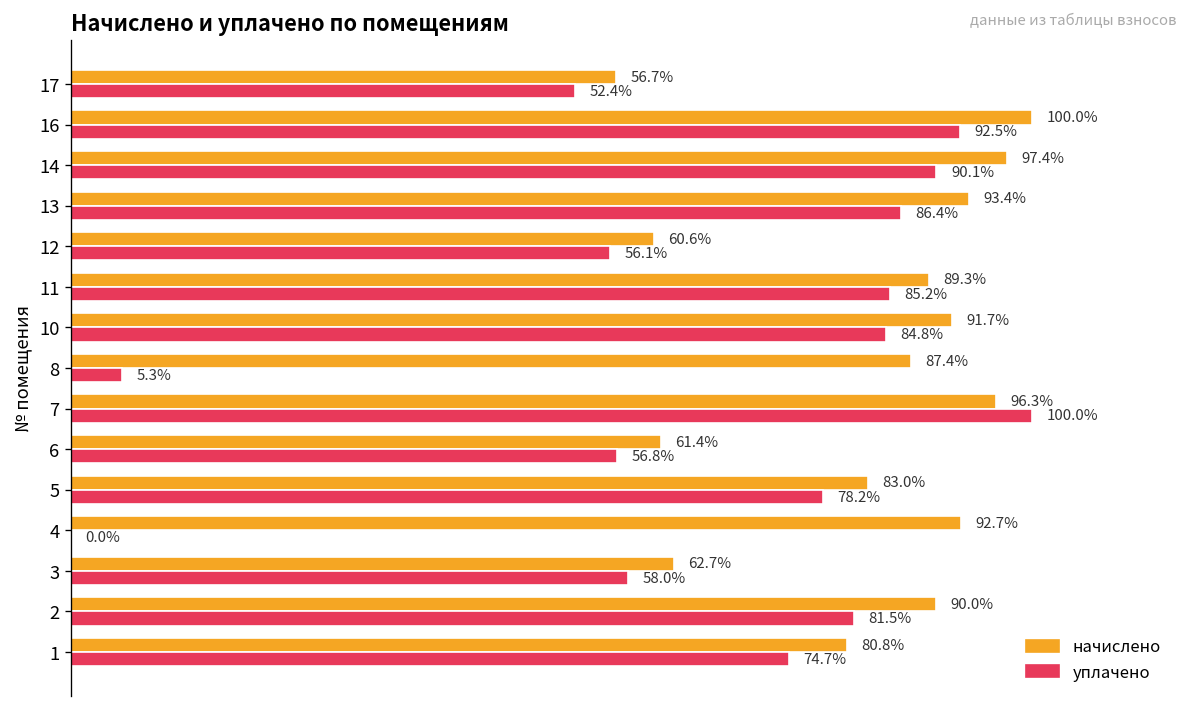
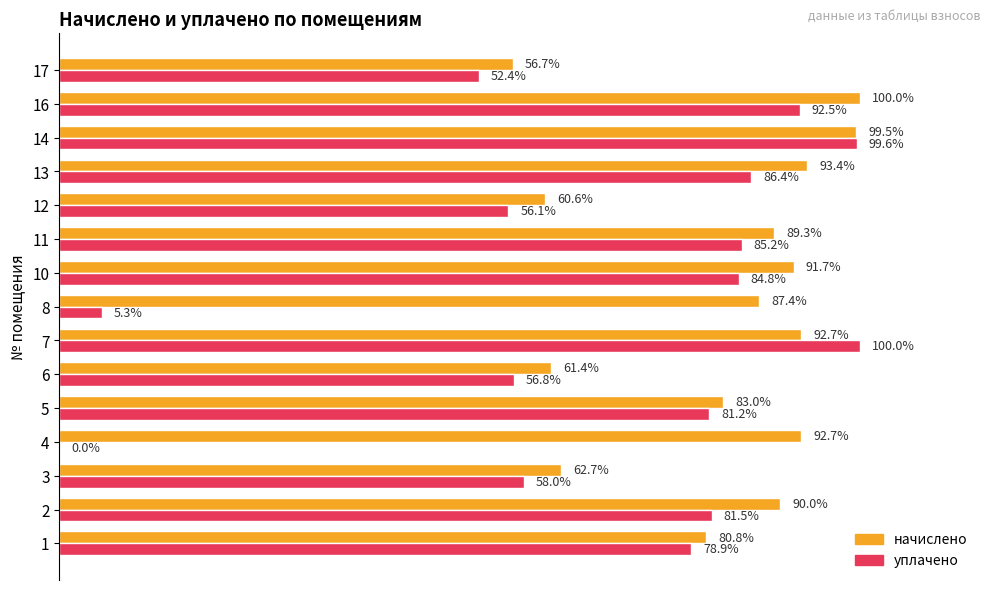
  {
    "начислено": {
      "17": "56.7%",
      "16": "100.0%",
-     "14": "97.4%",
+     "14": "99.5%",
      "13": "93.4%",
      "12": "60.6%",
      "11": "89.3%",
      "10": "91.7%",
      "8": "87.4%",
-     "7": "96.3%",
+     "7": "92.7%",
      "6": "61.4%",
      "5": "83.0%",
      "4": "92.7%",
      "3": "62.7%",
      "2": "90.0%",
      "1": "80.8%"
    },
    "уплачено": {
      "17": "52.4%",
      "16": "92.5%",
-     "14": "90.1%",
+     "14": "99.6%",
      "13": "86.4%",
      "12": "56.1%",
      "11": "85.2%",
      "10": "84.8%",
      "8": "5.3%",
      "7": "100.0%",
      "6": "56.8%",
-     "5": "78.2%",
+     "5": "81.2%",
      "4": "0.0%",
      "3": "58.0%",
      "2": "81.5%",
-     "1": "74.7%"
+     "1": "78.9%"
    }
  }
